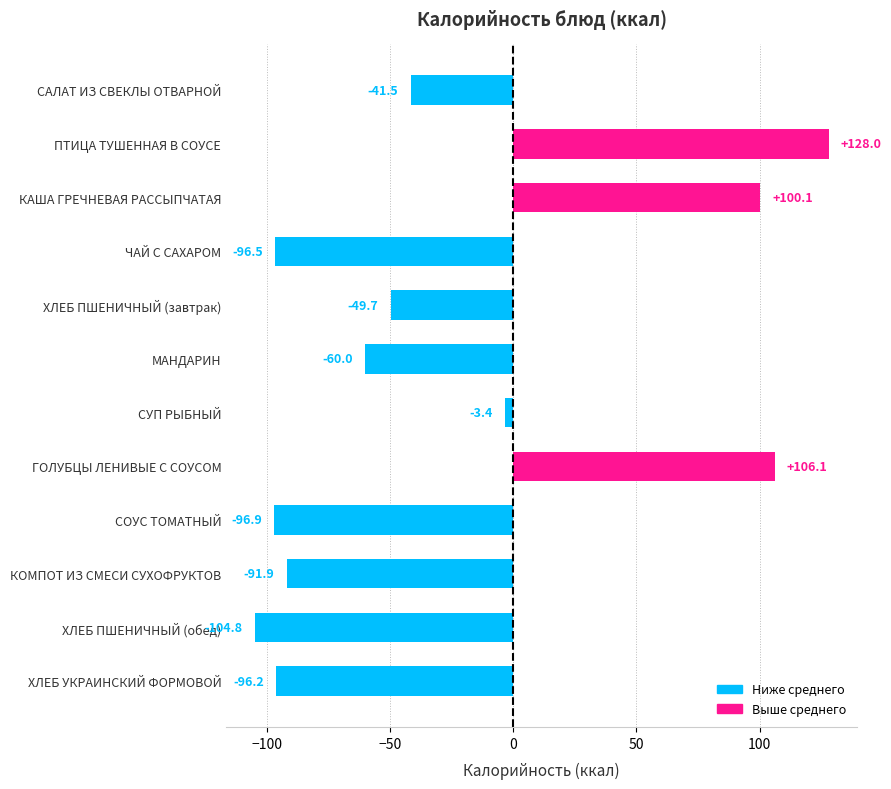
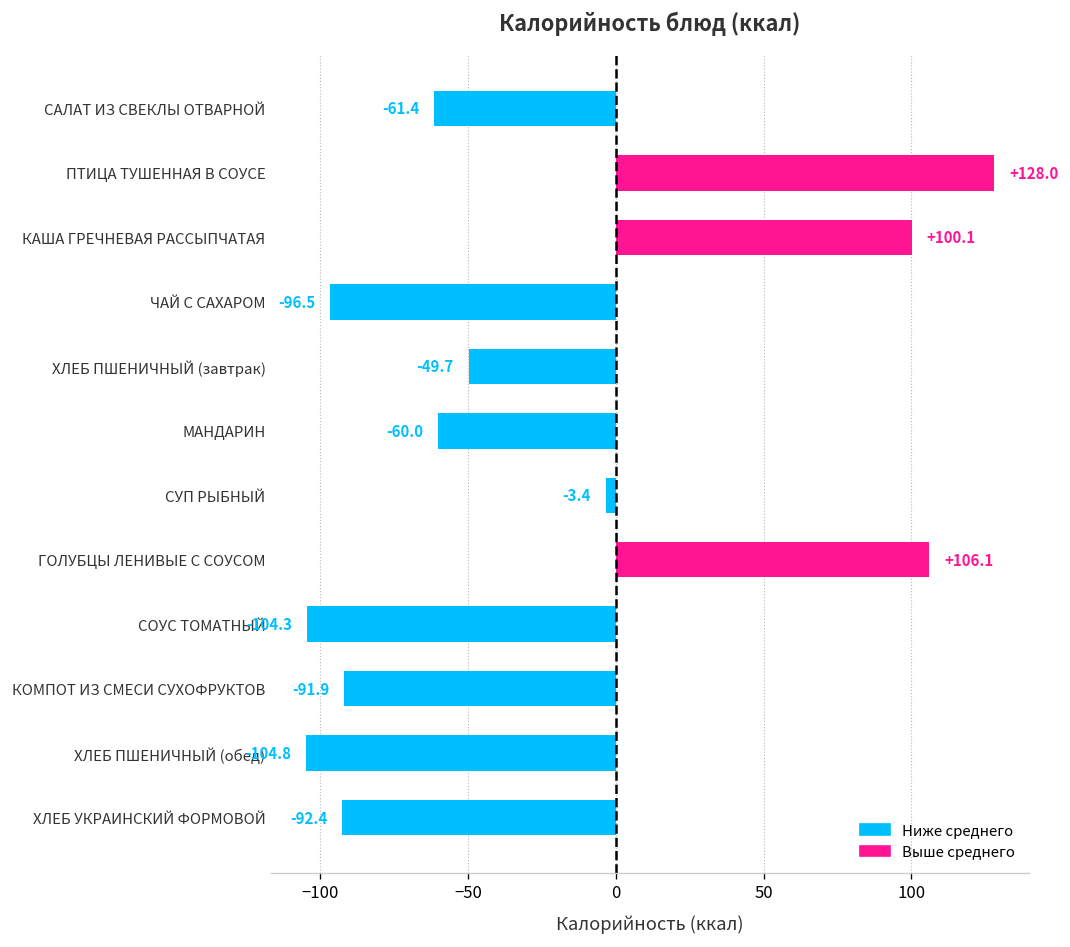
  {
-   "САЛАТ ИЗ СВЕКЛЫ ОТВАРНОЙ": "-41.5",
+   "САЛАТ ИЗ СВЕКЛЫ ОТВАРНОЙ": "-61.4",
    "ПТИЦА ТУШЕННАЯ В СОУСЕ": "+128.0",
    "КАША ГРЕЧНЕВАЯ РАССЫПЧАТАЯ": "+100.1",
    "ЧАЙ С САХАРОМ": "-96.5",
    "ХЛЕБ ПШЕНИЧНЫЙ (завтрак)": "-49.7",
    "МАНДАРИН": "-60.0",
    "СУП РЫБНЫЙ": "-3.4",
    "ГОЛУБЦЫ ЛЕНИВЫЕ С СОУСОМ": "+106.1",
-   "СОУС ТОМАТНЫЙ": "-96.9",
+   "СОУС ТОМАТНЫЙ": "-104.3",
    "КОМПОТ ИЗ СМЕСИ СУХОФРУКТОВ": "-91.9",
    "ХЛЕБ ПШЕНИЧНЫЙ (обед)": "-104.8",
-   "ХЛЕБ УКРАИНСКИЙ ФОРМОВОЙ": "-96.2"
+   "ХЛЕБ УКРАИНСКИЙ ФОРМОВОЙ": "-92.4"
  }
